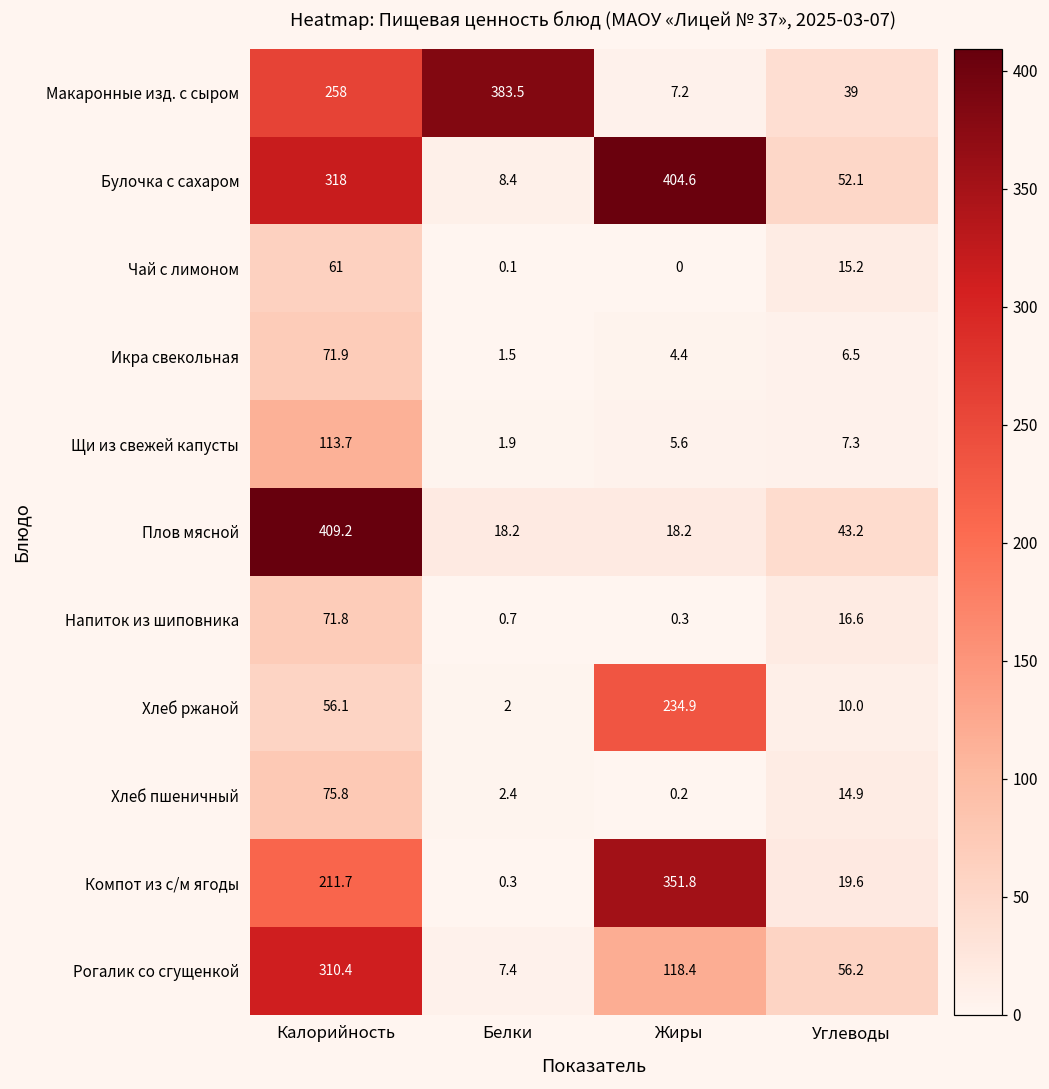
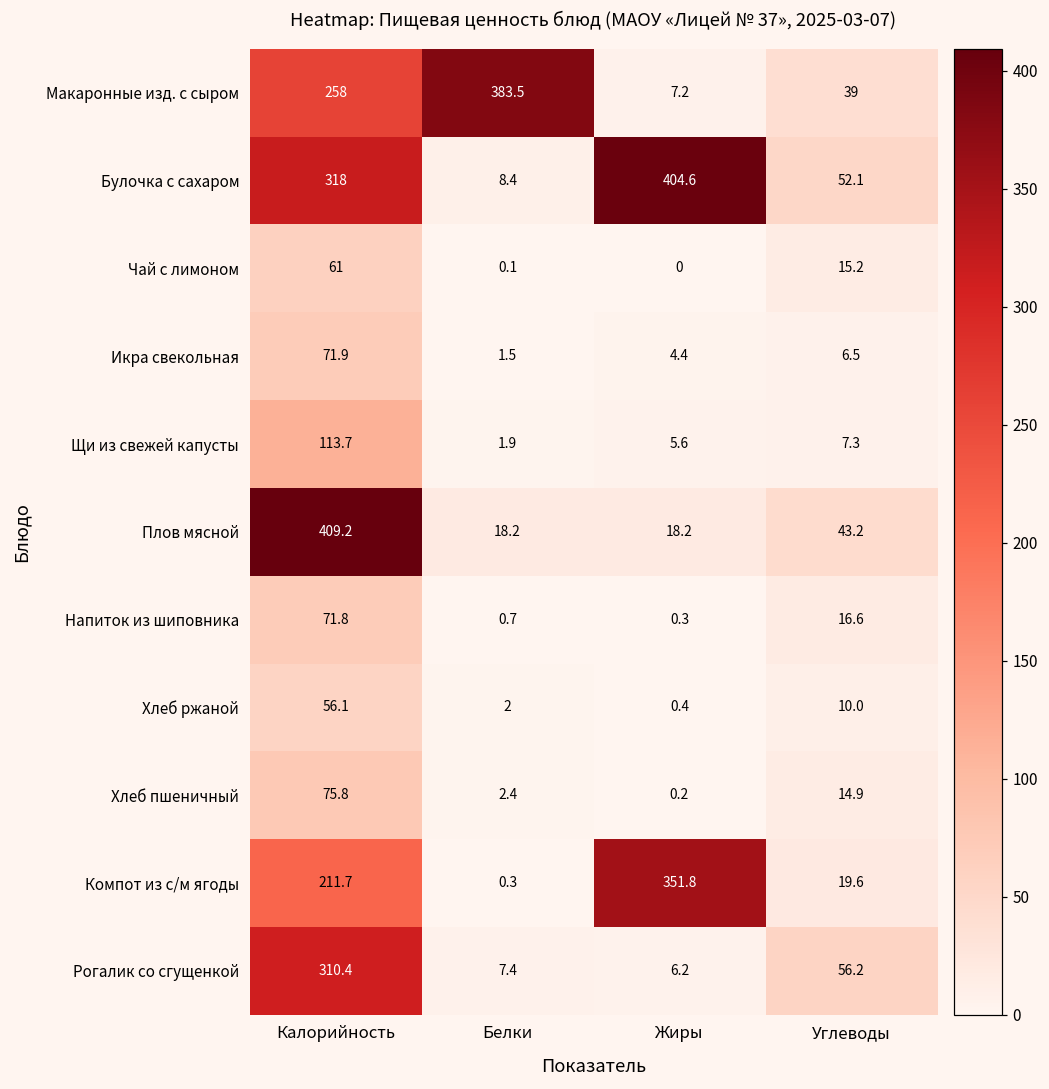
  {
    "Макаронные изд. с сыром": {
      "Калорийность": 258,
      "Белки": 383.5,
      "Жиры": 7.2,
      "Углеводы": 39
    },
    "Булочка с сахаром": {
      "Калорийность": 318,
      "Белки": 8.4,
      "Жиры": 404.6,
      "Углеводы": 52.1
    },
    "Чай с лимоном": {
      "Калорийность": 61,
      "Белки": 0.1,
      "Жиры": 0,
      "Углеводы": 15.2
    },
    "Икра свекольная": {
      "Калорийность": 71.9,
      "Белки": 1.5,
      "Жиры": 4.4,
      "Углеводы": 6.5
    },
    "Щи из свежей капусты": {
      "Калорийность": 113.7,
      "Белки": 1.9,
      "Жиры": 5.6,
      "Углеводы": 7.3
    },
    "Плов мясной": {
      "Калорийность": 409.2,
      "Белки": 18.2,
      "Жиры": 18.2,
      "Углеводы": 43.2
    },
    "Напиток из шиповника": {
      "Калорийность": 71.8,
      "Белки": 0.7,
      "Жиры": 0.3,
      "Углеводы": 16.6
    },
    "Хлеб ржаной": {
      "Калорийность": 56.1,
      "Белки": 2,
-     "Жиры": 234.9,
+     "Жиры": 0.4,
      "Углеводы": 10.0
    },
    "Хлеб пшеничный": {
      "Калорийность": 75.8,
      "Белки": 2.4,
      "Жиры": 0.2,
      "Углеводы": 14.9
    },
    "Компот из с/м ягоды": {
      "Калорийность": 211.7,
      "Белки": 0.3,
      "Жиры": 351.8,
      "Углеводы": 19.6
    },
    "Рогалик со сгущенкой": {
      "Калорийность": 310.4,
      "Белки": 7.4,
-     "Жиры": 118.4,
+     "Жиры": 6.2,
      "Углеводы": 56.2
    }
  }
